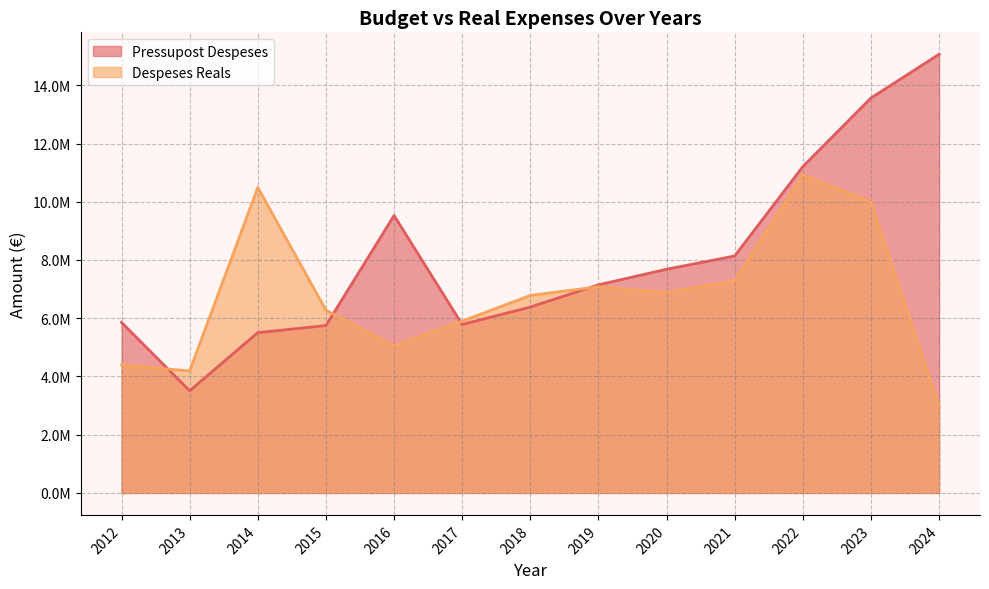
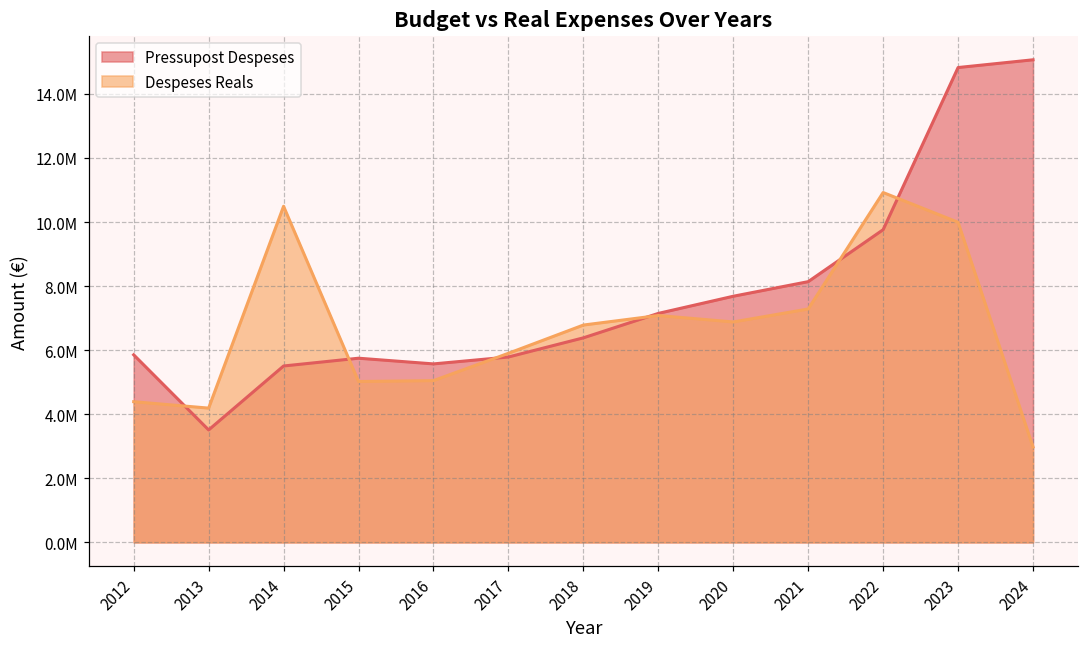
  {
    "Pressupost Despeses": {
      "2012": 5900000,
      "2013": 3500000,
      "2014": 5500000,
      "2015": 5700000,
-     "2016": 9500000,
+     "2016": 5600000,
      "2017": 5800000,
      "2018": 6400000,
      "2020": 7700000,
      "2021": 8100000,
-     "2022": 11200000,
-     "2023": 13600000,
+     "2022": 9800000,
+     "2023": 14800000,
      "2024": 15100000
    },
    "Despeses Reals": {
      "2012": 4400000,
      "2013": 4200000,
      "2014": 10500000,
-     "2015": 6300000,
+     "2015": 5000000,
      "2016": 5000000,
      "2017": 5900000,
      "2018": 6800000,
      "2020": 6900000,
      "2021": 7300000,
      "2022": 10900000,
      "2023": 10000000,
      "2024": 3000000
    }
  }
